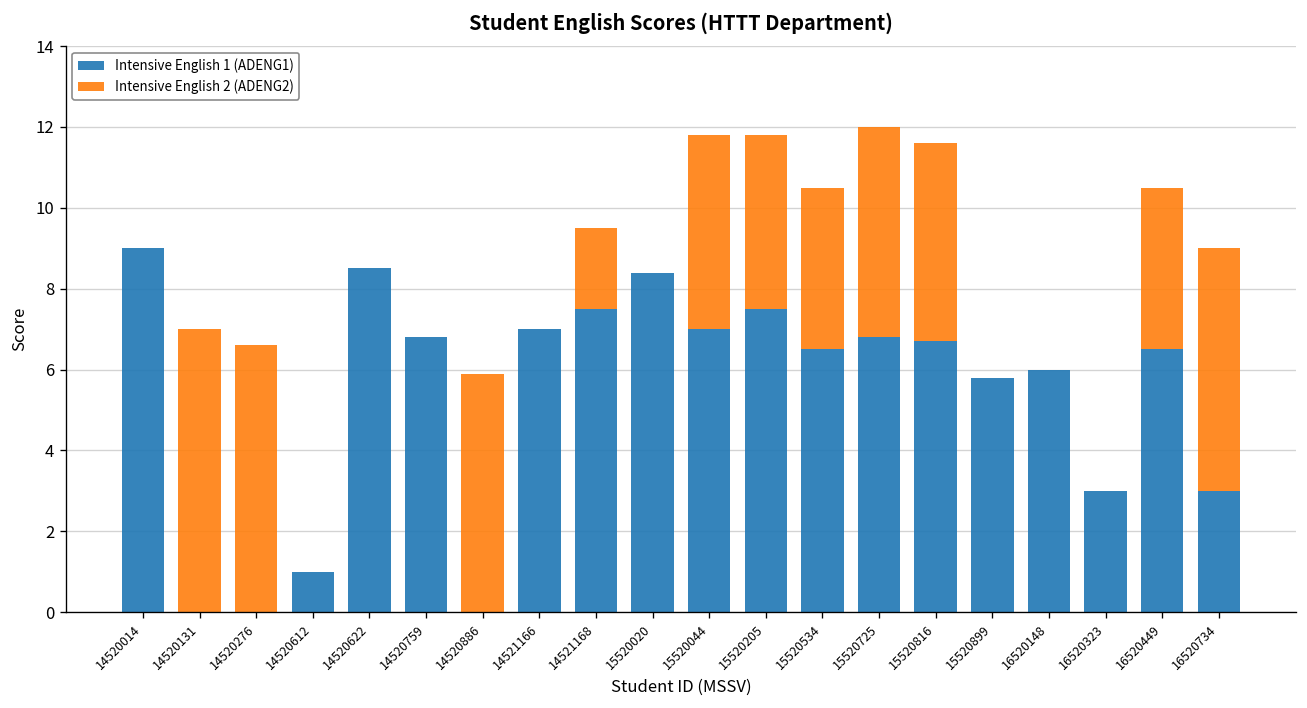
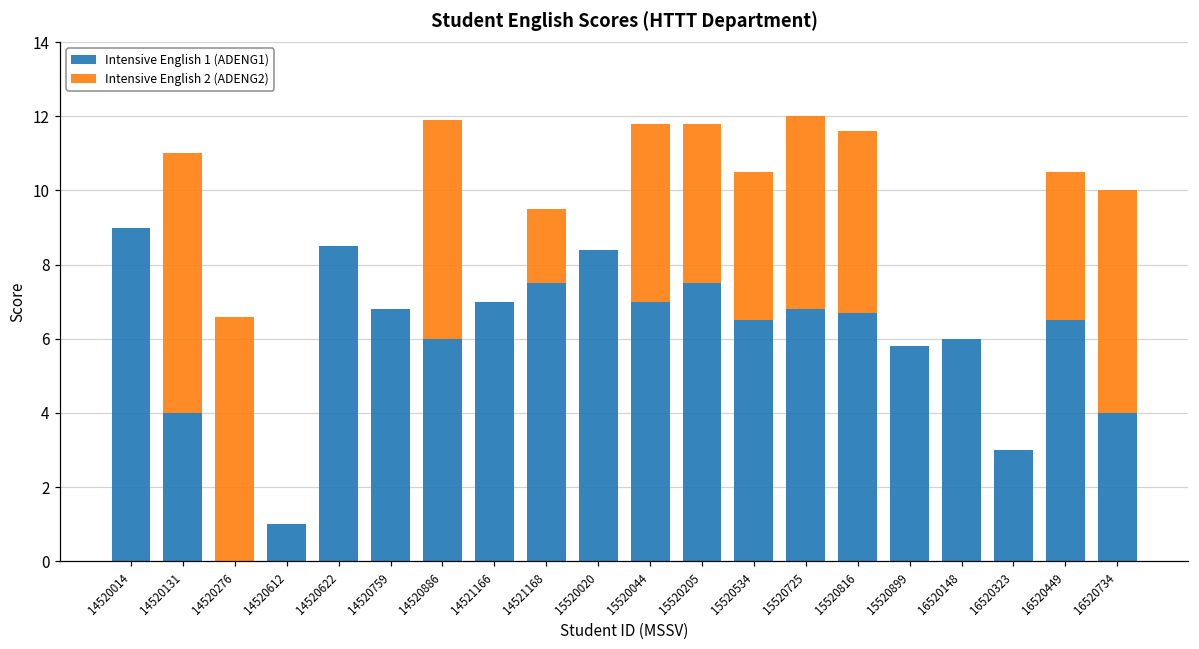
  {
    "Intensive English 1 (ADENG1)": {
      "14520014": 9,
-     "14520131": 0,
+     "14520131": 4,
      "14520276": 0,
      "14520612": 1,
      "14520622": 8.5,
      "14520759": 6.8,
-     "14520886": 0,
+     "14520886": 6,
      "14521166": 7,
      "14521168": 7.5,
      "15520020": 8.4,
      "15520044": 7,
      "15520205": 7.5,
      "15520534": 6.5,
      "15520725": 6.8,
      "15520816": 6.7,
      "15520899": 5.8,
      "16520148": 6,
      "16520323": 3,
      "16520449": 6.5,
-     "16520734": 3
+     "16520734": 4
    },
    "Intensive English 2 (ADENG2)": {
      "14520014": 0,
      "14520131": 7,
      "14520276": 6.6,
      "14520612": 0,
      "14520622": 0,
      "14520759": 0,
      "14520886": 5.9,
      "14521166": 0,
      "14521168": 2,
      "15520020": 0,
      "15520044": 4.8,
      "15520205": 4.3,
      "15520534": 4,
      "15520725": 5.2,
      "15520816": 4.9,
      "15520899": 0,
      "16520148": 0,
      "16520323": 0,
      "16520449": 4,
      "16520734": 6
    }
  }
